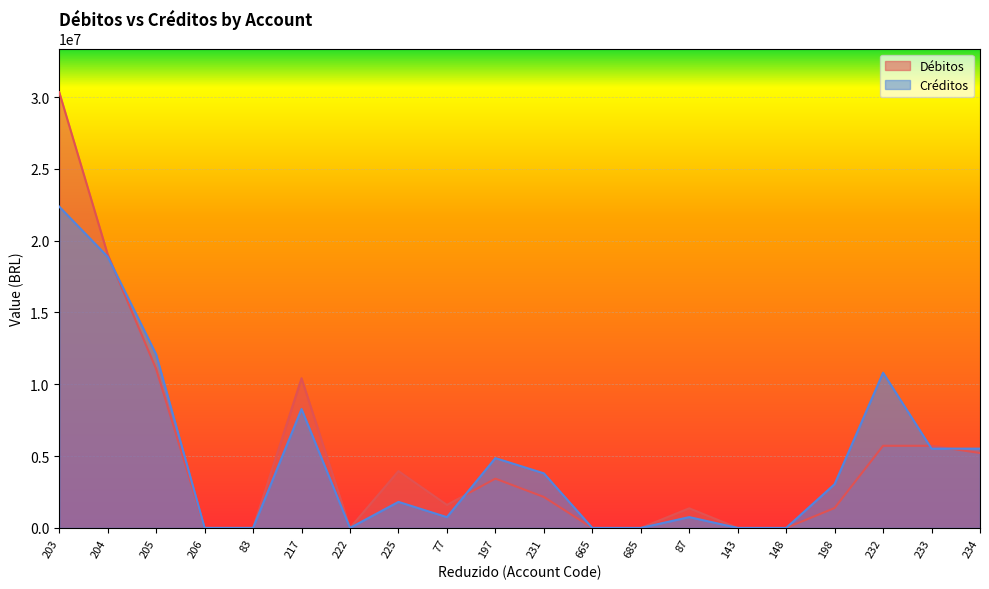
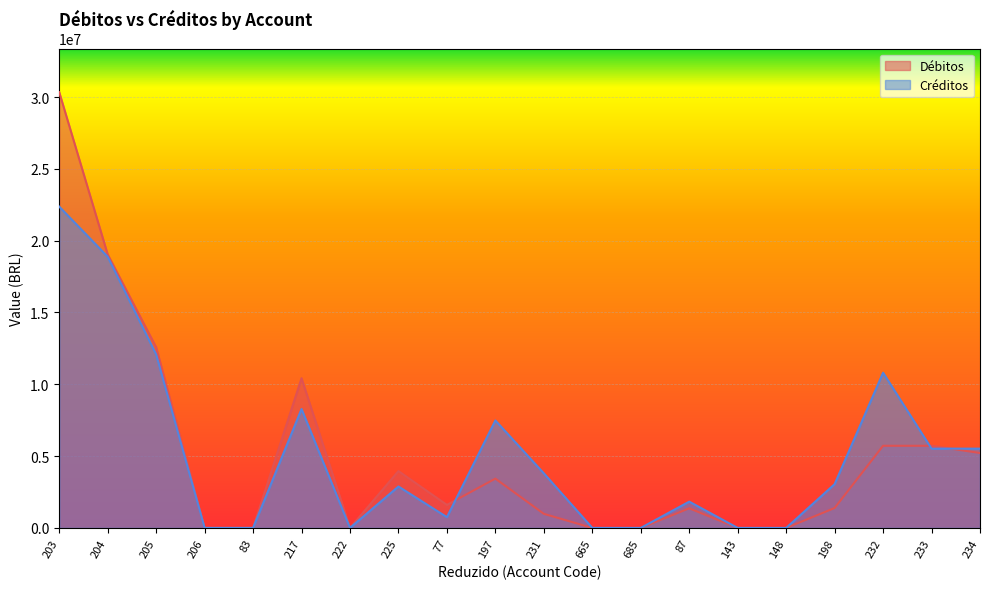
  {
    "Débitos": {
      "203": 30300000,
-     "205": 11100000,
+     "205": 12600000,
      "217": 10400000,
      "225": 4000000,
      "77": 1600000,
      "197": 3400000,
-     "231": 2200000,
+     "231": 1000000,
      "87": 1400000,
      "198": 1400000,
      "232": 5700000,
      "233": 5700000,
      "234": 5200000
    },
    "Créditos": {
      "203": 22400000,
      "205": 12100000,
      "217": 8300000,
-     "225": 1800000,
+     "225": 2900000,
      "77": 700000,
-     "197": 4900000,
+     "197": 7500000,
      "231": 3800000,
-     "87": 800000,
+     "87": 1800000,
      "198": 3000000,
      "232": 10800000,
      "233": 5500000,
      "234": 5500000
    }
  }
